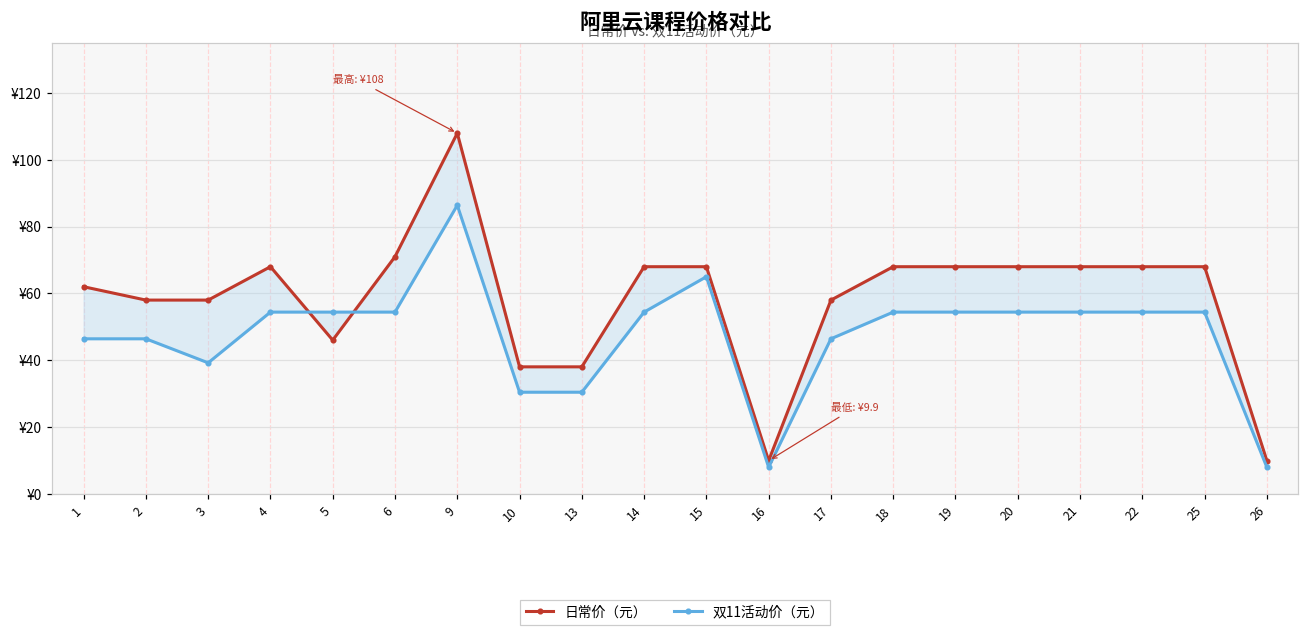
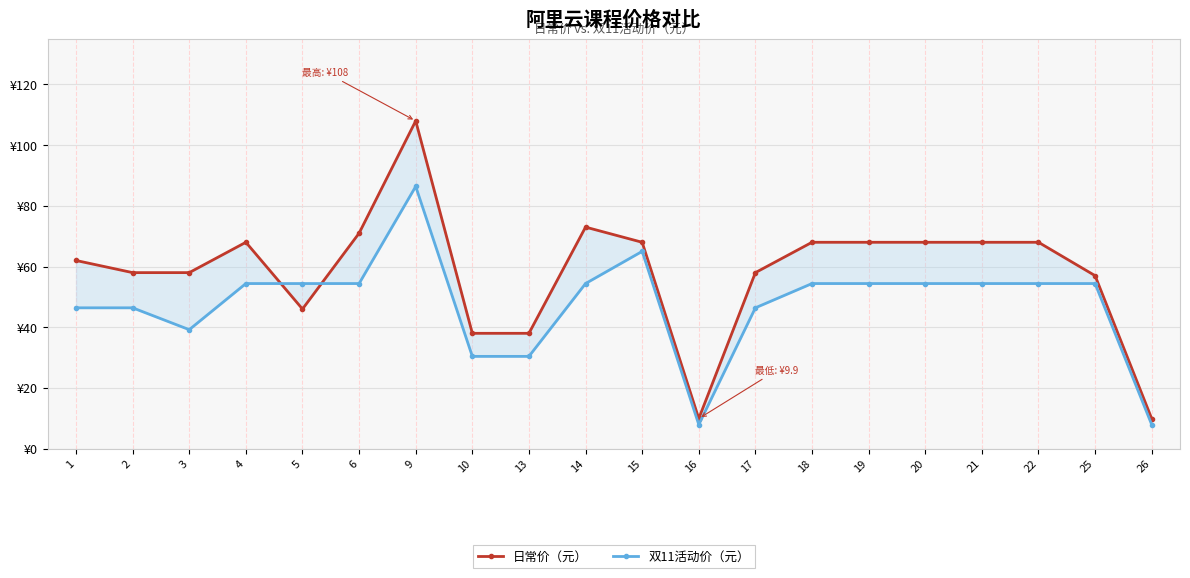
  {
    "日常价（元）": {
      "5": "¥46",
-     "14": "¥68",
-     "25": "¥68"
+     "14": "¥73",
+     "25": "¥57"
    },
    "双11活动价（元）": {
      "1": "¥46",
      "2": "¥46",
      "3": "¥39",
      "4": "¥54",
      "6": "¥54",
      "9": "¥86",
      "10": "¥30",
      "13": "¥30",
      "14": "¥54",
      "15": "¥65",
      "16": "¥8",
      "17": "¥46",
      "18": "¥54",
      "19": "¥54",
      "20": "¥54",
      "21": "¥54",
      "22": "¥54",
      "25": "¥54",
      "26": "¥8"
    }
  }
